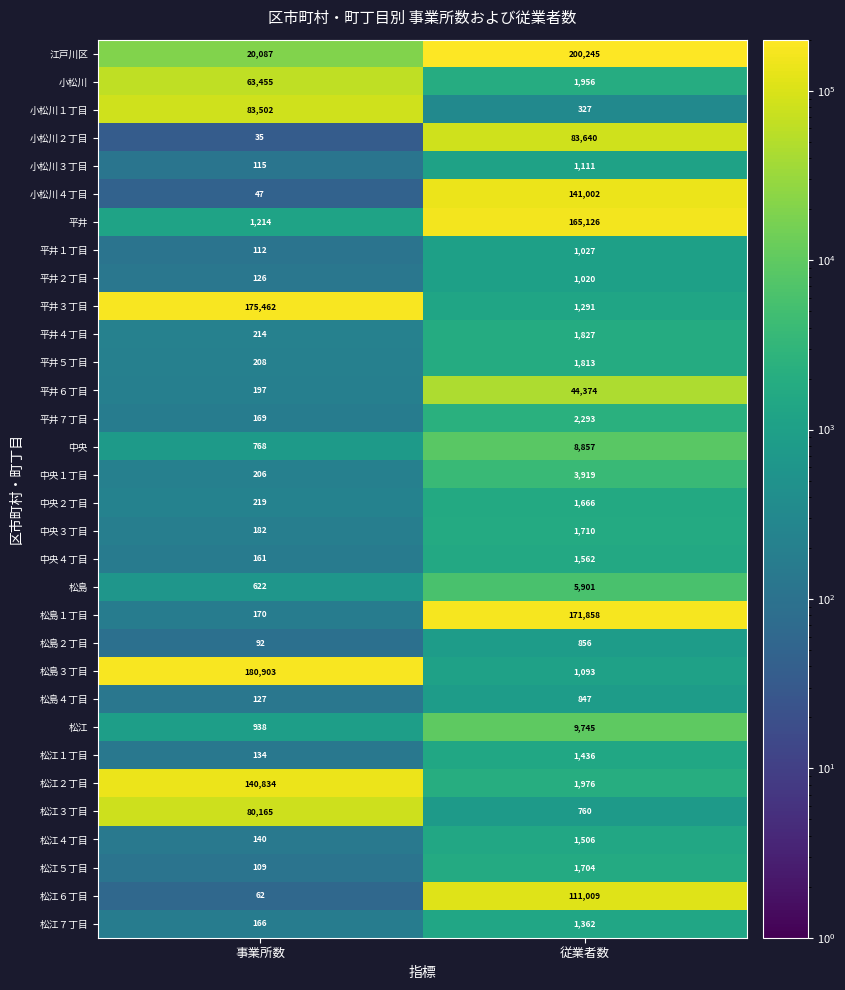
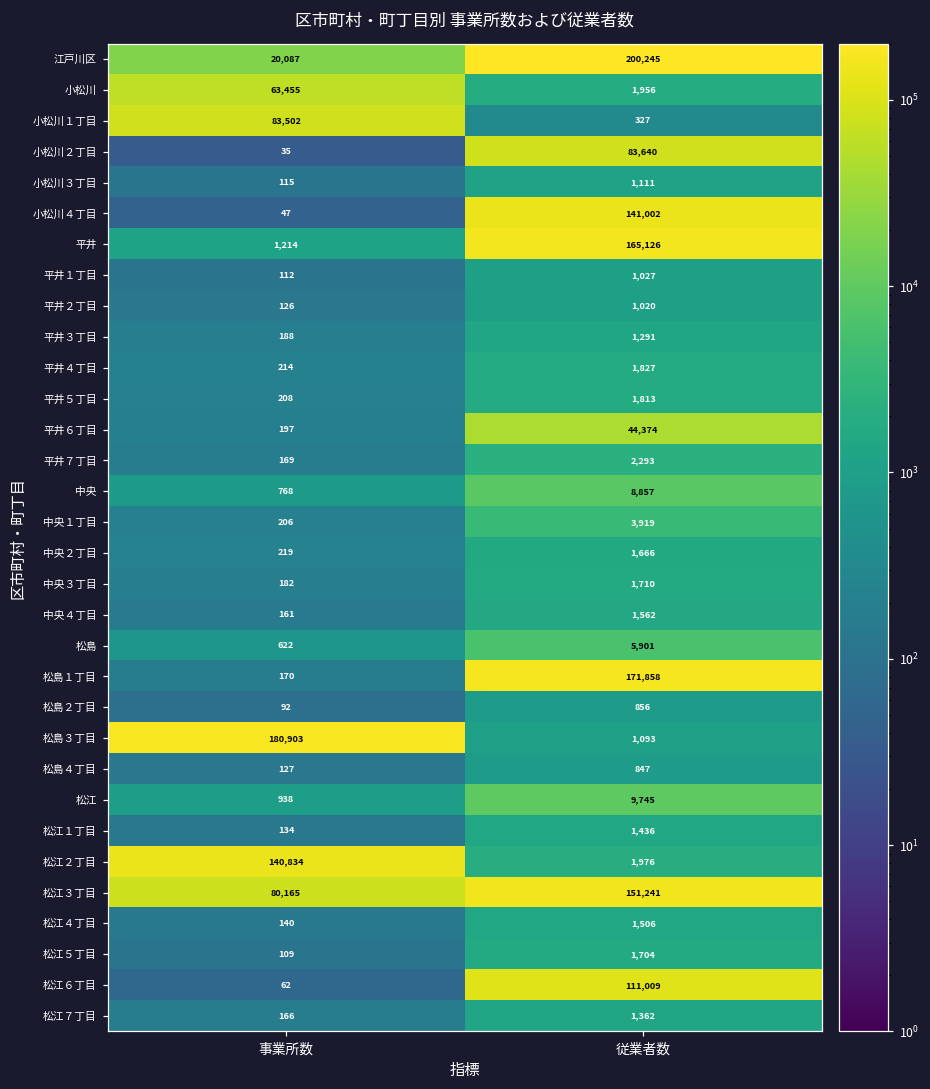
  {
    "江戸川区": {
      "事業所数": "20,087",
      "従業者数": "200,245"
    },
    "小松川": {
      "事業所数": "63,455",
      "従業者数": "1,956"
    },
    "小松川１丁目": {
      "事業所数": "83,502",
      "従業者数": "327"
    },
    "小松川２丁目": {
      "事業所数": "35",
      "従業者数": "83,640"
    },
    "小松川３丁目": {
      "事業所数": "115",
      "従業者数": "1,111"
    },
    "小松川４丁目": {
      "事業所数": "47",
      "従業者数": "141,002"
    },
    "平井": {
      "事業所数": "1,214",
      "従業者数": "165,126"
    },
    "平井１丁目": {
      "事業所数": "112",
      "従業者数": "1,027"
    },
    "平井２丁目": {
      "事業所数": "126",
      "従業者数": "1,020"
    },
    "平井３丁目": {
-     "事業所数": "175,462",
+     "事業所数": "188",
      "従業者数": "1,291"
    },
    "平井４丁目": {
      "事業所数": "214",
      "従業者数": "1,827"
    },
    "平井５丁目": {
      "事業所数": "208",
      "従業者数": "1,813"
    },
    "平井６丁目": {
      "事業所数": "197",
      "従業者数": "44,374"
    },
    "平井７丁目": {
      "事業所数": "169",
      "従業者数": "2,293"
    },
    "中央": {
      "事業所数": "768",
      "従業者数": "8,857"
    },
    "中央１丁目": {
      "事業所数": "206",
      "従業者数": "3,919"
    },
    "中央２丁目": {
      "事業所数": "219",
      "従業者数": "1,666"
    },
    "中央３丁目": {
      "事業所数": "182",
      "従業者数": "1,710"
    },
    "中央４丁目": {
      "事業所数": "161",
      "従業者数": "1,562"
    },
    "松島": {
      "事業所数": "622",
      "従業者数": "5,901"
    },
    "松島１丁目": {
      "事業所数": "170",
      "従業者数": "171,858"
    },
    "松島２丁目": {
      "事業所数": "92",
      "従業者数": "856"
    },
    "松島３丁目": {
      "事業所数": "180,903",
      "従業者数": "1,093"
    },
    "松島４丁目": {
      "事業所数": "127",
      "従業者数": "847"
    },
    "松江": {
      "事業所数": "938",
      "従業者数": "9,745"
    },
    "松江１丁目": {
      "事業所数": "134",
      "従業者数": "1,436"
    },
    "松江２丁目": {
      "事業所数": "140,834",
      "従業者数": "1,976"
    },
    "松江３丁目": {
      "事業所数": "80,165",
-     "従業者数": "760"
+     "従業者数": "151,241"
    },
    "松江４丁目": {
      "事業所数": "140",
      "従業者数": "1,506"
    },
    "松江５丁目": {
      "事業所数": "109",
      "従業者数": "1,704"
    },
    "松江６丁目": {
      "事業所数": "62",
      "従業者数": "111,009"
    },
    "松江７丁目": {
      "事業所数": "166",
      "従業者数": "1,362"
    }
  }
